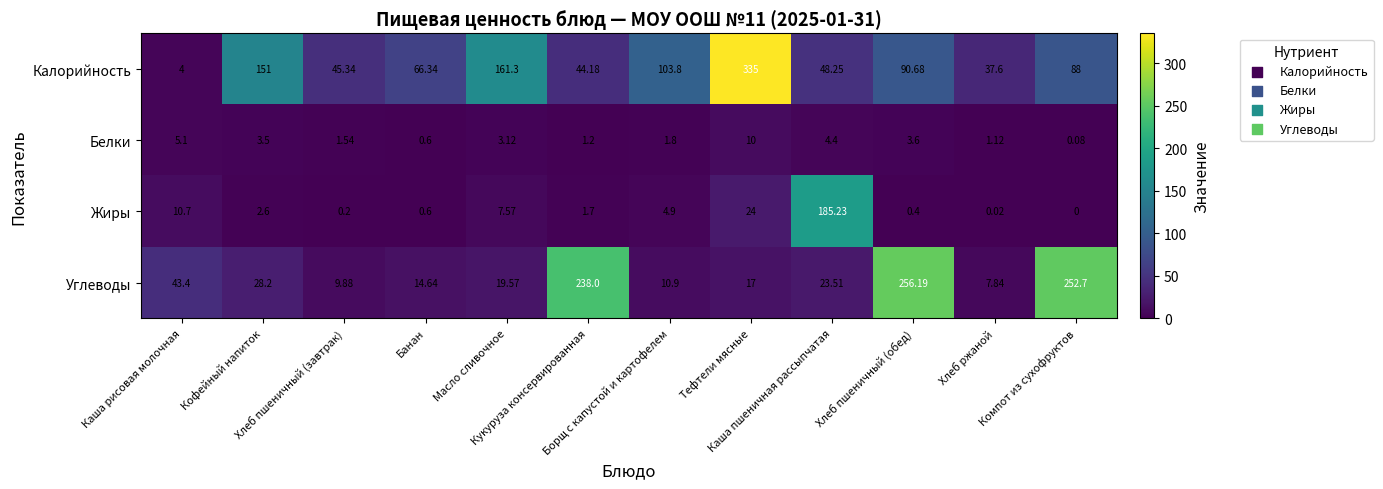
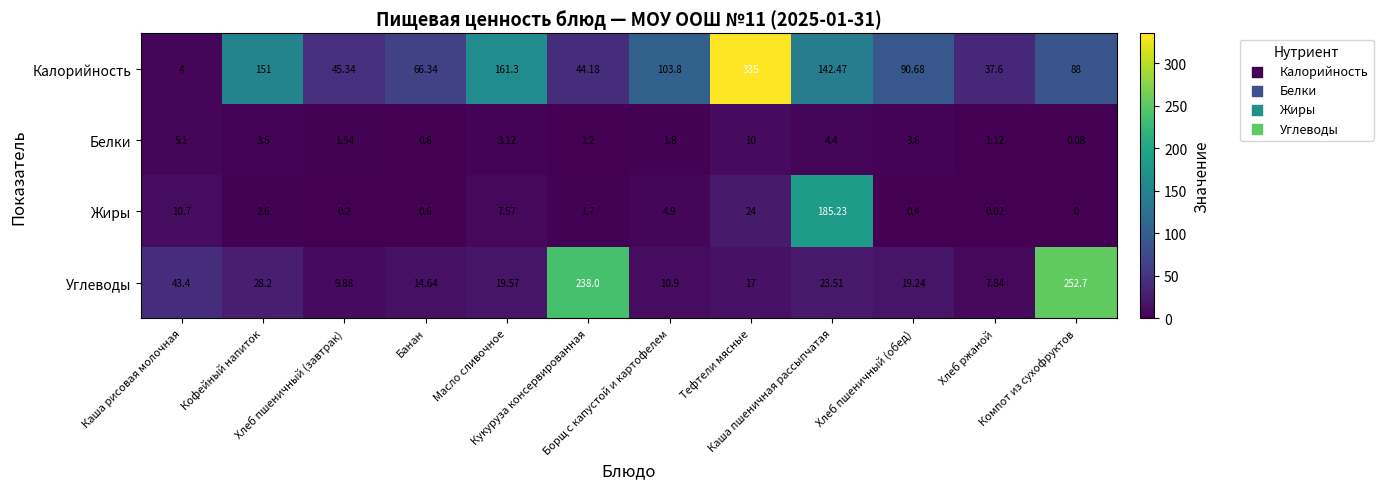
  {
    "Калорийность": {
      "Каша рисовая молочная": 4,
      "Кофейный напиток": 151,
      "Хлеб пшеничный (завтрак)": 45.34,
      "Банан": 66.34,
      "Масло сливочное": 161.3,
      "Кукуруза консервированная": 44.18,
      "Борщ с капустой и картофелем": 103.8,
      "Тефтели мясные": 335,
-     "Каша пшеничная рассыпчатая": 48.25,
+     "Каша пшеничная рассыпчатая": 142.47,
      "Хлеб пшеничный (обед)": 90.68,
      "Хлеб ржаной": 37.6,
      "Компот из сухофруктов": 88
    },
    "Белки": {
      "Каша рисовая молочная": 5.1,
      "Кофейный напиток": 3.5,
      "Хлеб пшеничный (завтрак)": 1.54,
      "Банан": 0.6,
      "Масло сливочное": 3.12,
      "Кукуруза консервированная": 1.2,
      "Борщ с капустой и картофелем": 1.8,
      "Тефтели мясные": 10,
      "Каша пшеничная рассыпчатая": 4.4,
      "Хлеб пшеничный (обед)": 3.6,
      "Хлеб ржаной": 1.12,
      "Компот из сухофруктов": 0.08
    },
    "Жиры": {
      "Каша рисовая молочная": 10.7,
      "Кофейный напиток": 2.6,
      "Хлеб пшеничный (завтрак)": 0.2,
      "Банан": 0.6,
      "Масло сливочное": 7.57,
      "Кукуруза консервированная": 1.7,
      "Борщ с капустой и картофелем": 4.9,
      "Тефтели мясные": 24,
      "Каша пшеничная рассыпчатая": 185.23,
      "Хлеб пшеничный (обед)": 0.4,
      "Хлеб ржаной": 0.02,
      "Компот из сухофруктов": 0
    },
    "Углеводы": {
      "Каша рисовая молочная": 43.4,
      "Кофейный напиток": 28.2,
      "Хлеб пшеничный (завтрак)": 9.88,
      "Банан": 14.64,
      "Масло сливочное": 19.57,
      "Кукуруза консервированная": 238.0,
      "Борщ с капустой и картофелем": 10.9,
      "Тефтели мясные": 17,
      "Каша пшеничная рассыпчатая": 23.51,
-     "Хлеб пшеничный (обед)": 256.19,
+     "Хлеб пшеничный (обед)": 19.24,
      "Хлеб ржаной": 7.84,
      "Компот из сухофруктов": 252.7
    }
  }
